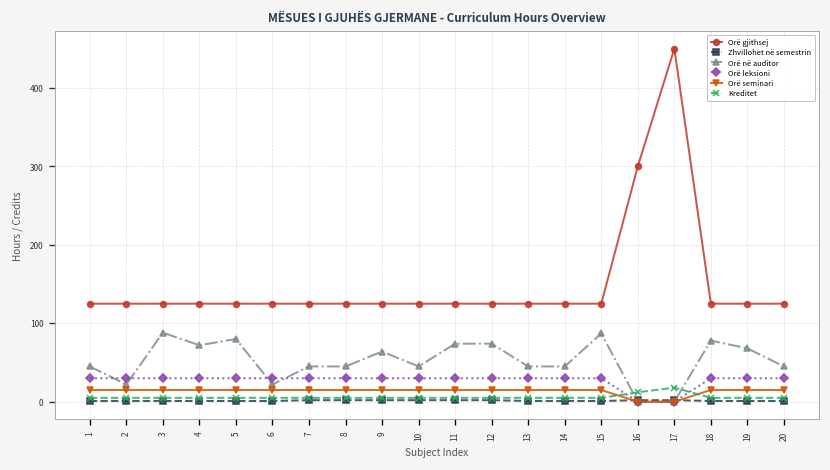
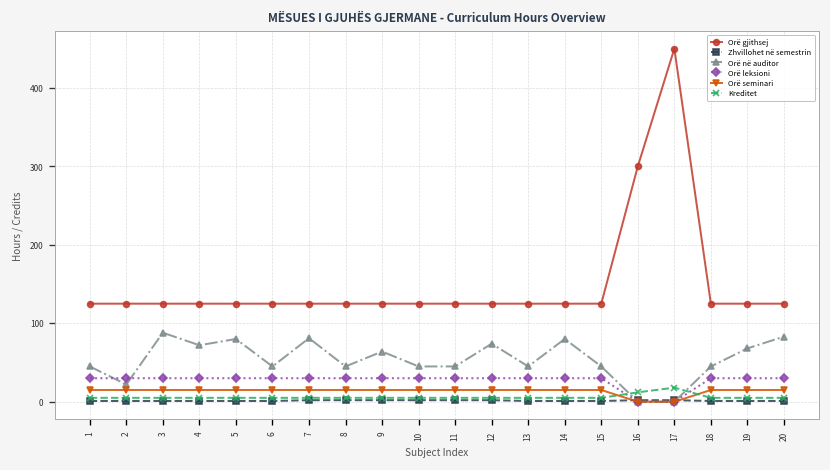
  {
    "Zhvillohet në semestrin": {
      "1": 0,
      "2": 0,
      "3": 0,
      "4": 0,
      "5": 0,
      "6": 0,
      "13": 0,
      "14": 0,
      "15": 0,
      "18": 0,
      "19": 0,
      "20": 0
    },
    "Orë në auditor": {
      "1": 50,
      "2": 20,
      "3": 90,
      "4": 70,
      "5": 80,
-     "6": 20,
-     "7": 50,
+     "6": 50,
+     "7": 80,
      "8": 50,
      "9": 60,
      "10": 50,
-     "11": 70,
+     "11": 50,
      "12": 70,
      "13": 50,
-     "14": 50,
-     "15": 90,
-     "18": 80,
+     "14": 80,
+     "15": 50,
+     "18": 50,
      "19": 70,
-     "20": 50
+     "20": 80
    },
    "Orë leksioni": {
      "1": 30,
      "2": 30,
      "3": 30,
      "4": 30,
      "5": 30,
      "6": 30,
      "7": 30,
      "8": 30,
      "9": 30,
      "10": 30,
      "11": 30,
      "12": 30,
      "13": 30,
      "14": 30,
      "15": 30,
      "18": 30,
      "19": 30,
      "20": 30
    },
    "Kreditet": {
      "1": 10,
      "2": 10,
      "3": 10,
      "4": 10,
      "5": 10,
      "6": 10,
      "13": 10,
      "14": 10,
      "15": 10,
      "16": 10,
      "17": 20,
      "18": 10,
      "19": 10,
      "20": 10
    }
  }
